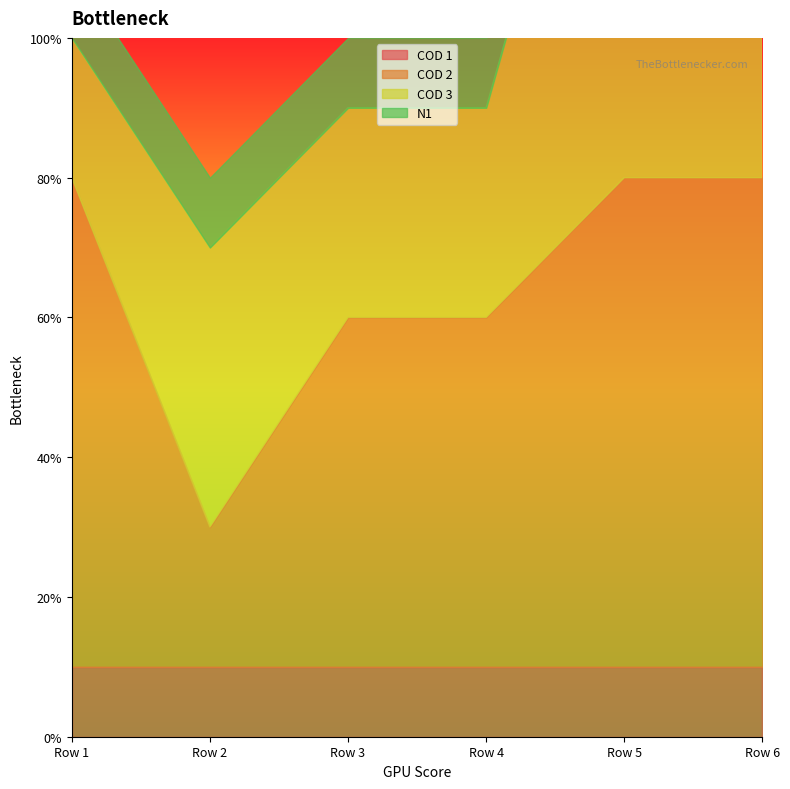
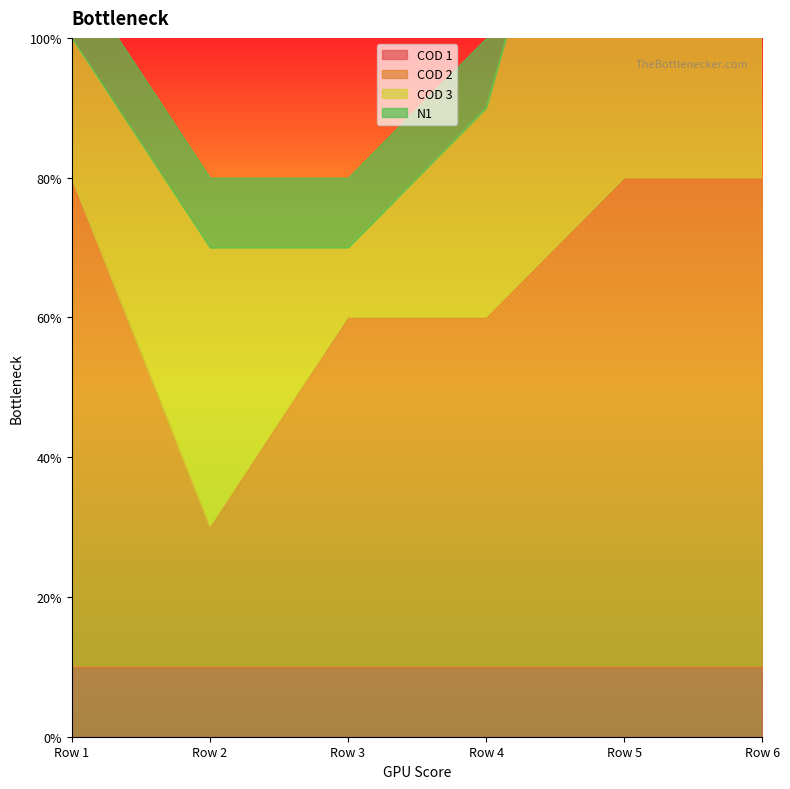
  {
    "COD 3": {
      "Row 1": "20%",
      "Row 2": "40%",
-     "Row 3": "30%",
+     "Row 3": "10%",
      "Row 4": "30%"
    },
    "N1": {
      "Row 2": "10%",
      "Row 3": "10%",
      "Row 4": "10%"
    }
  }
